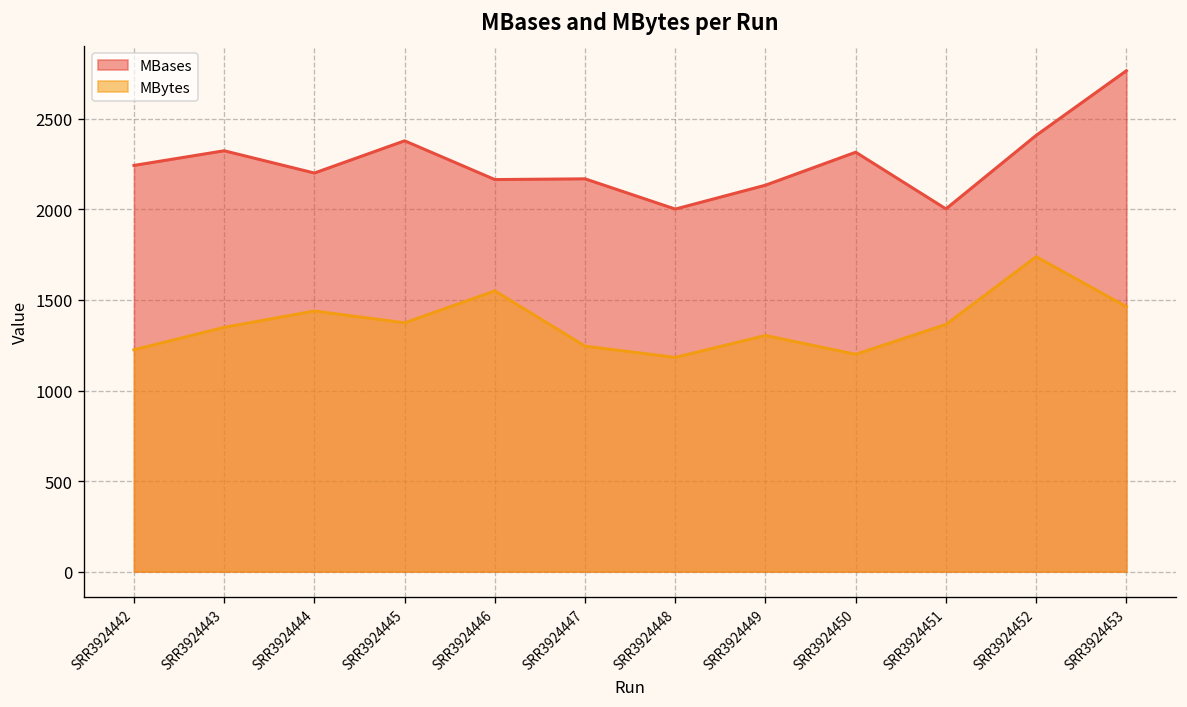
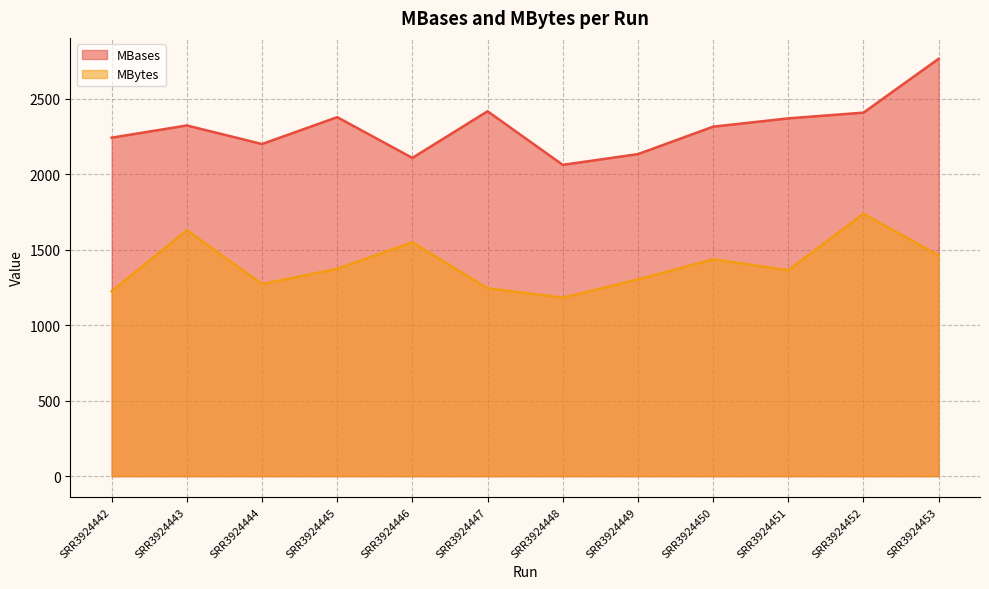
  {
    "MBases": {
      "SRR3924442": 2240,
      "SRR3924443": 2320,
      "SRR3924444": 2200,
      "SRR3924445": 2380,
-     "SRR3924446": 2170,
-     "SRR3924447": 2170,
-     "SRR3924448": 2000,
+     "SRR3924446": 2110,
+     "SRR3924447": 2420,
+     "SRR3924448": 2060,
      "SRR3924449": 2130,
      "SRR3924450": 2320,
-     "SRR3924451": 2000,
+     "SRR3924451": 2370,
      "SRR3924452": 2410,
      "SRR3924453": 2770
    },
    "MBytes": {
      "SRR3924442": 1230,
-     "SRR3924443": 1350,
-     "SRR3924444": 1440,
+     "SRR3924443": 1630,
+     "SRR3924444": 1270,
      "SRR3924445": 1370,
      "SRR3924446": 1550,
      "SRR3924447": 1250,
      "SRR3924448": 1180,
      "SRR3924449": 1300,
-     "SRR3924450": 1200,
+     "SRR3924450": 1440,
      "SRR3924451": 1370,
      "SRR3924452": 1740,
      "SRR3924453": 1460
    }
  }
